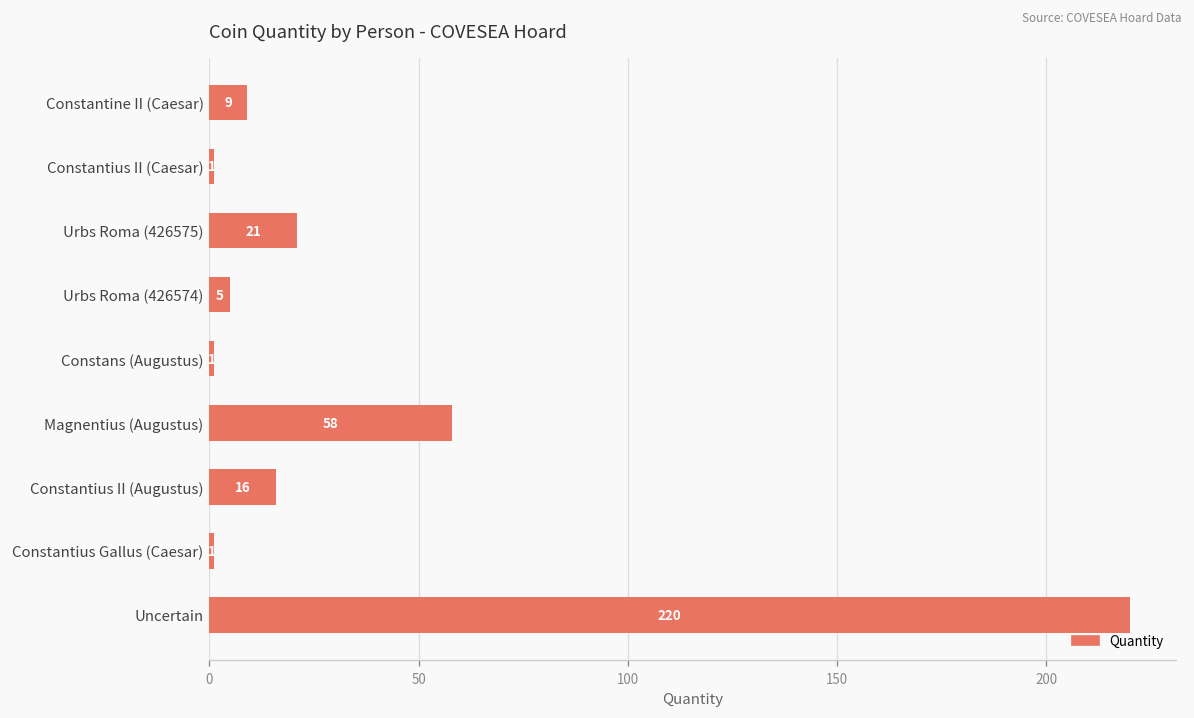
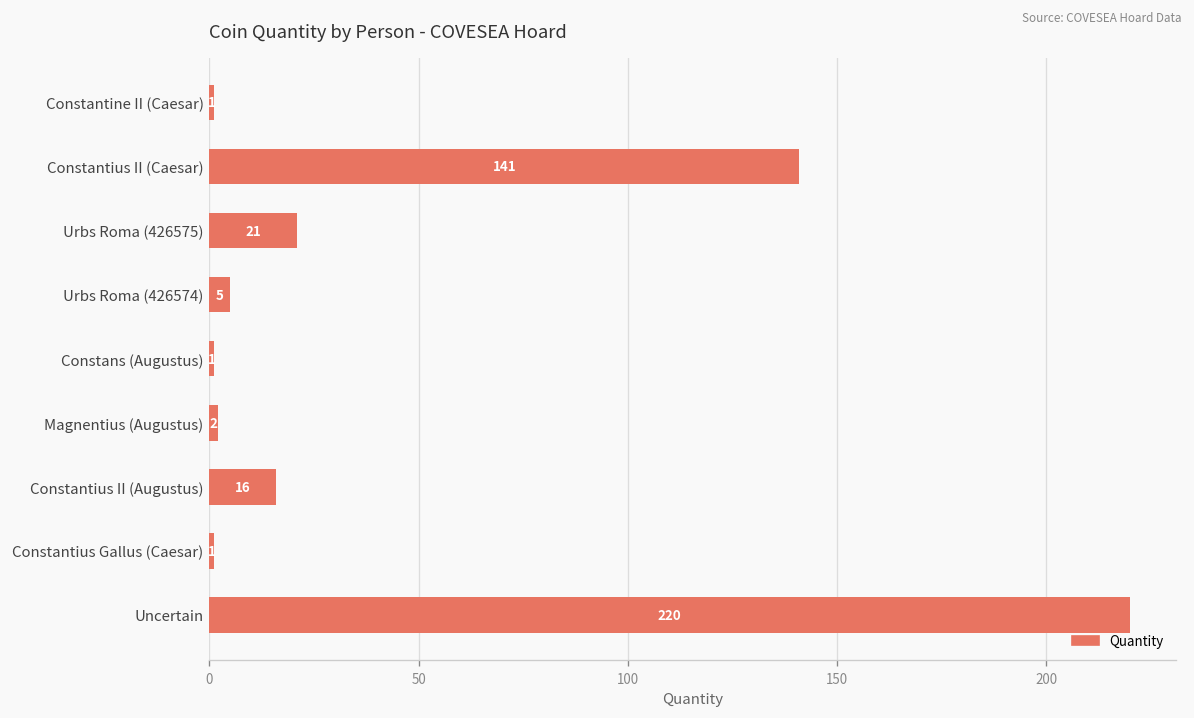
  {
-   "Constantine II (Caesar)": 9,
-   "Constantius II (Caesar)": 1,
+   "Constantine II (Caesar)": 1,
+   "Constantius II (Caesar)": 141,
    "Urbs Roma (426575)": 21,
    "Urbs Roma (426574)": 5,
-   "Magnentius (Augustus)": 58,
+   "Magnentius (Augustus)": 2,
    "Constantius II (Augustus)": 16,
    "Uncertain": 220
  }
